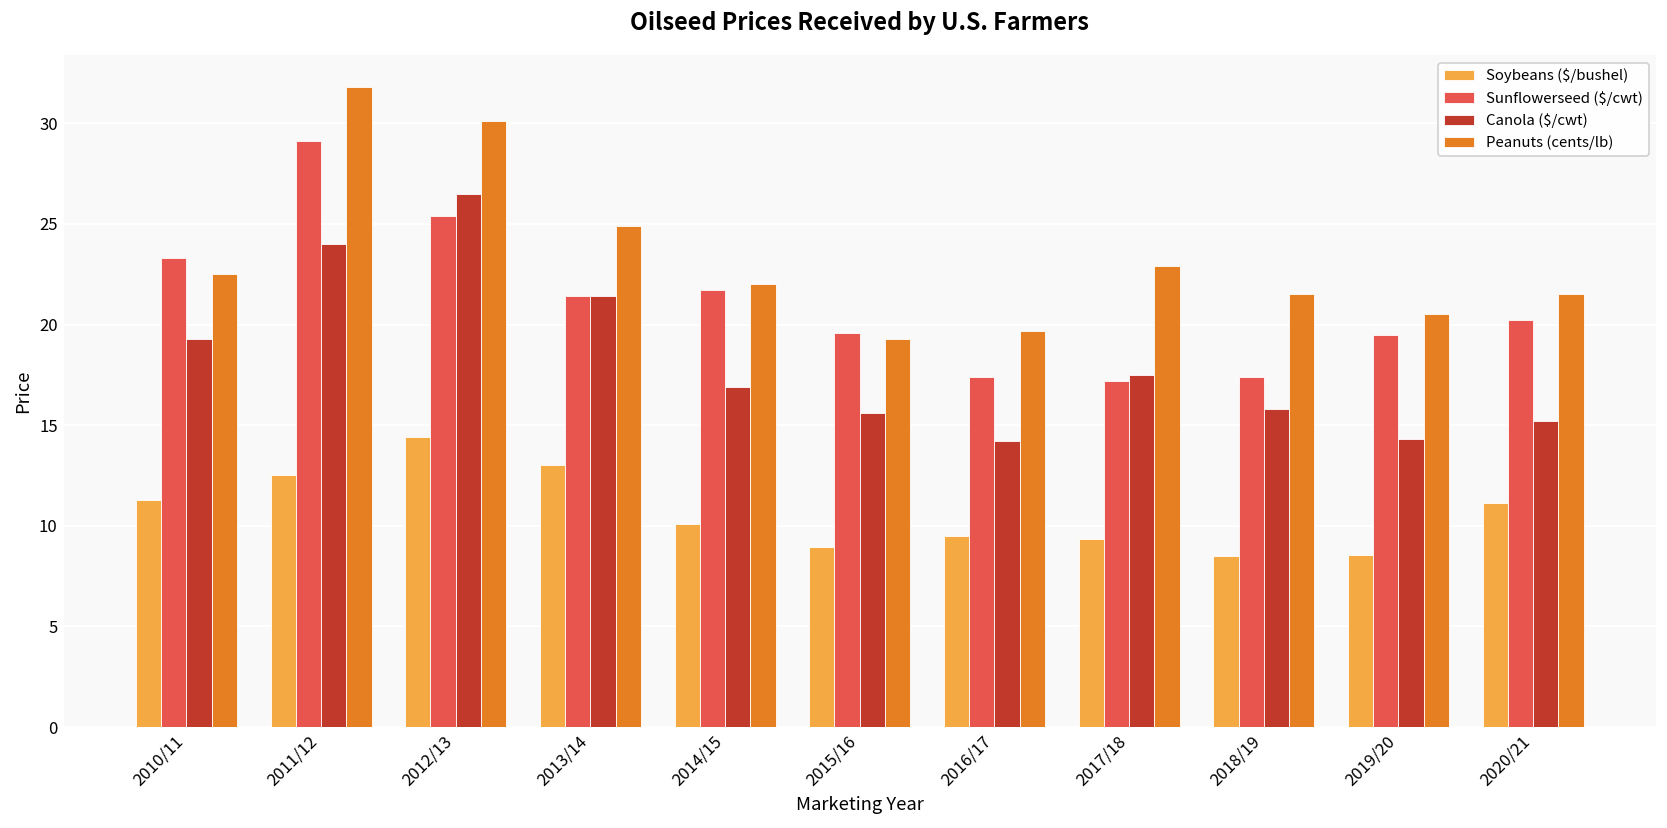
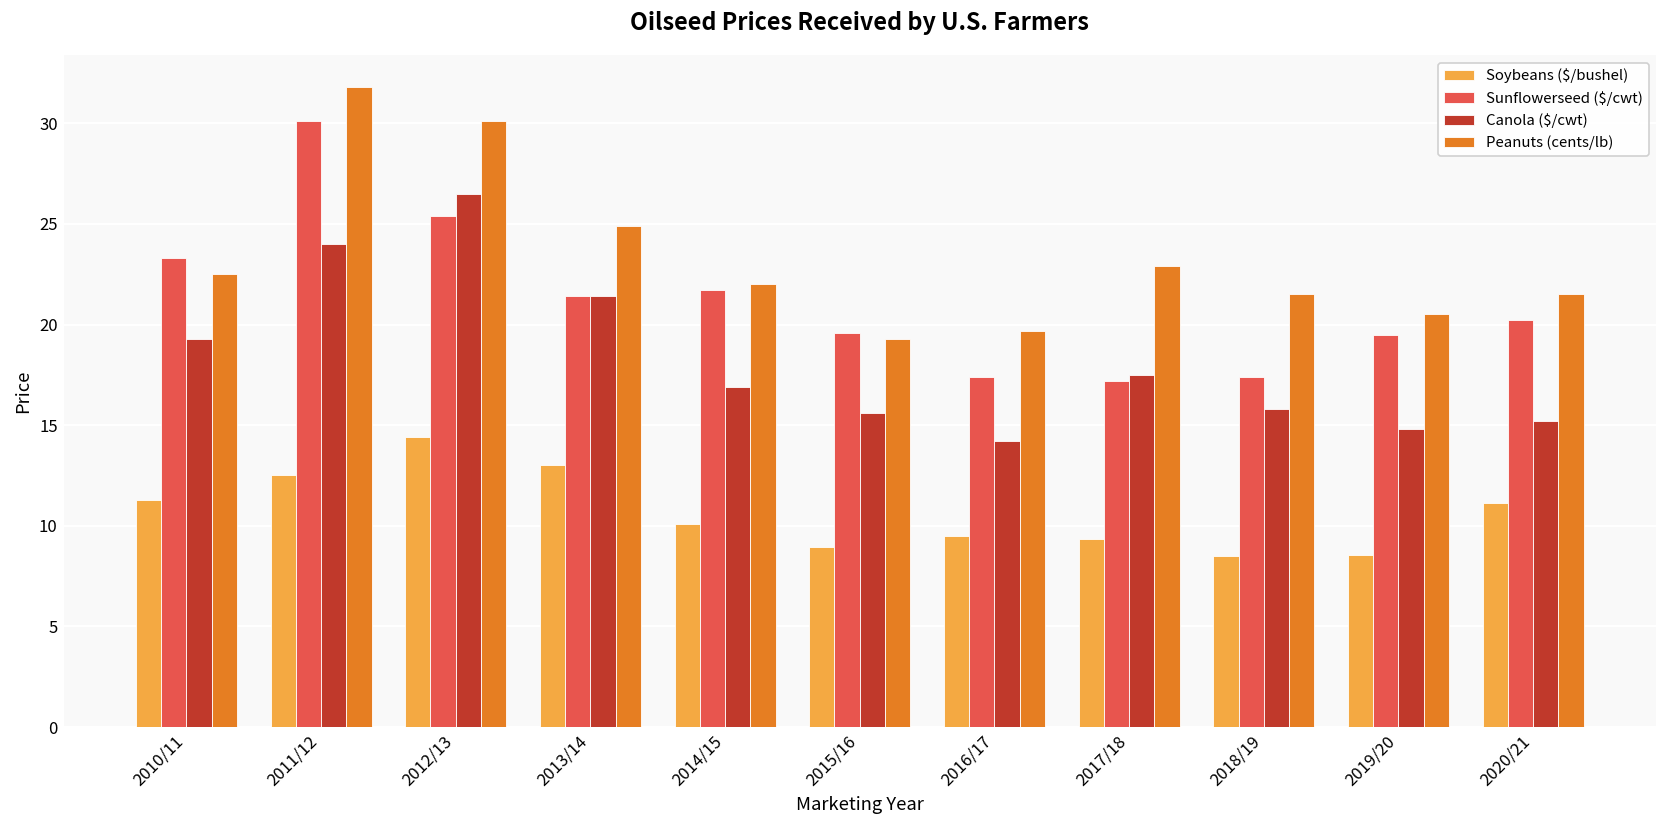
  {
    "Sunflowerseed ($/cwt)": {
      "2010/11": 23.3,
-     "2011/12": 29.1,
+     "2011/12": 30.1,
      "2012/13": 25.4,
      "2013/14": 21.4,
      "2014/15": 21.7,
      "2015/16": 19.6,
      "2016/17": 17.4,
      "2017/18": 17.2,
      "2018/19": 17.4,
      "2019/20": 19.5,
      "2020/21": 20.2
    },
    "Canola ($/cwt)": {
      "2010/11": 19.3,
      "2011/12": 24.0,
      "2012/13": 26.5,
      "2013/14": 21.4,
      "2014/15": 16.9,
      "2015/16": 15.6,
      "2016/17": 14.2,
      "2017/18": 17.5,
      "2018/19": 15.8,
-     "2019/20": 14.3,
+     "2019/20": 14.8,
      "2020/21": 15.2
    }
  }
